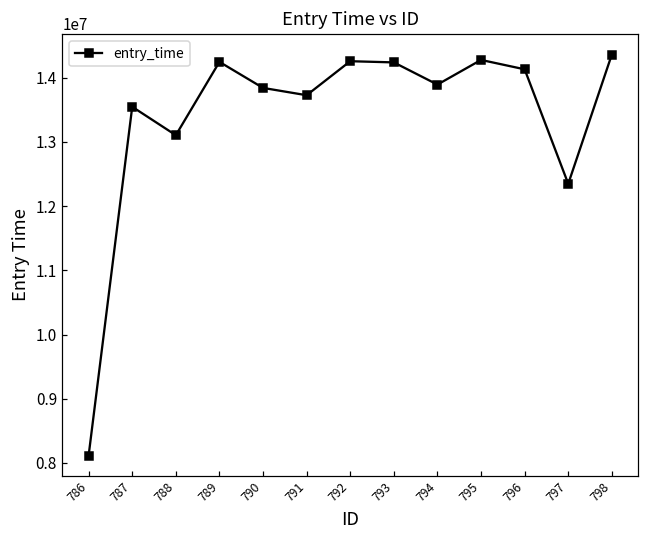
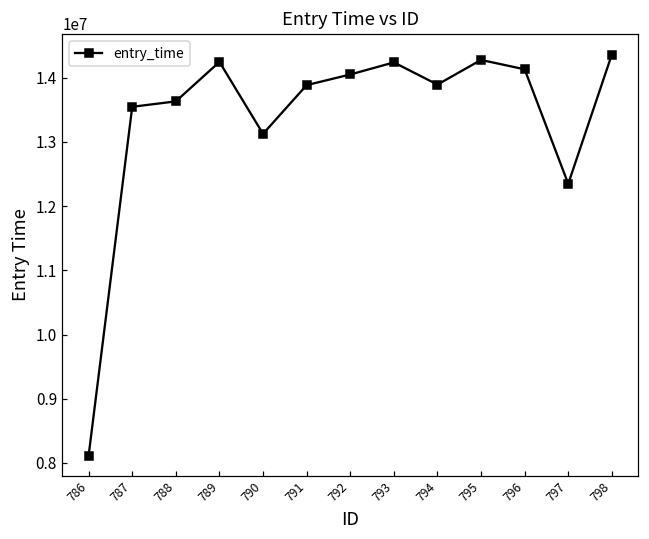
  {
    "786": 8100000,
    "787": 13500000,
-   "788": 13100000,
+   "788": 13600000,
    "789": 14200000,
-   "790": 13800000,
-   "791": 13700000,
-   "792": 14300000,
+   "790": 13100000,
+   "791": 13900000,
+   "792": 14100000,
    "793": 14200000,
    "794": 13900000,
    "795": 14300000,
    "796": 14100000,
    "797": 12300000,
    "798": 14400000
  }
